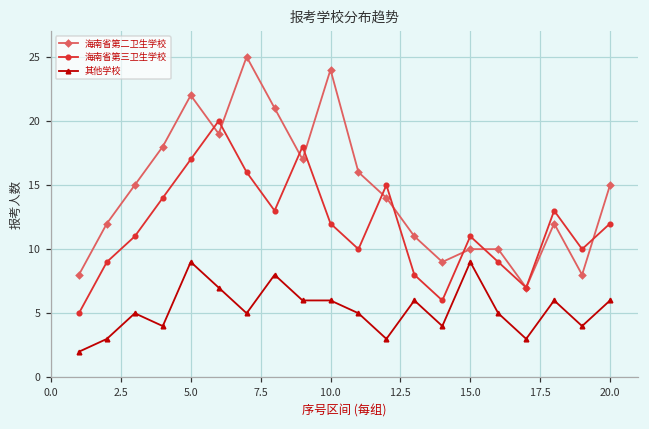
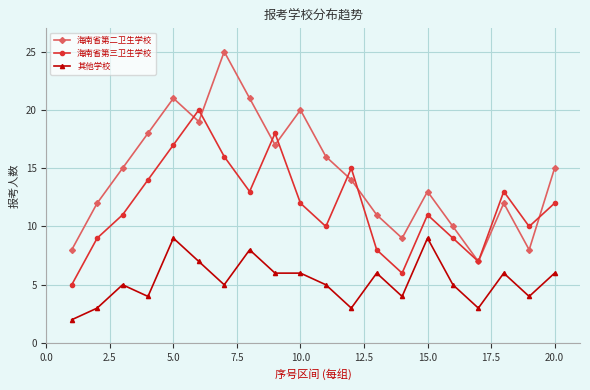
  {
    "海南省第二卫生学校": {
-     "5.0": 22,
-     "10.0": 24,
-     "15.0": 10,
+     "5.0": 21,
+     "10.0": 20,
+     "15.0": 13,
      "20.0": 15
    },
    "海南省第三卫生学校": {
      "5.0": 17,
      "10.0": 12,
      "15.0": 11,
      "20.0": 12
    },
    "其他学校": {
      "5.0": 9,
      "10.0": 6,
      "15.0": 9,
      "20.0": 6
    }
  }
